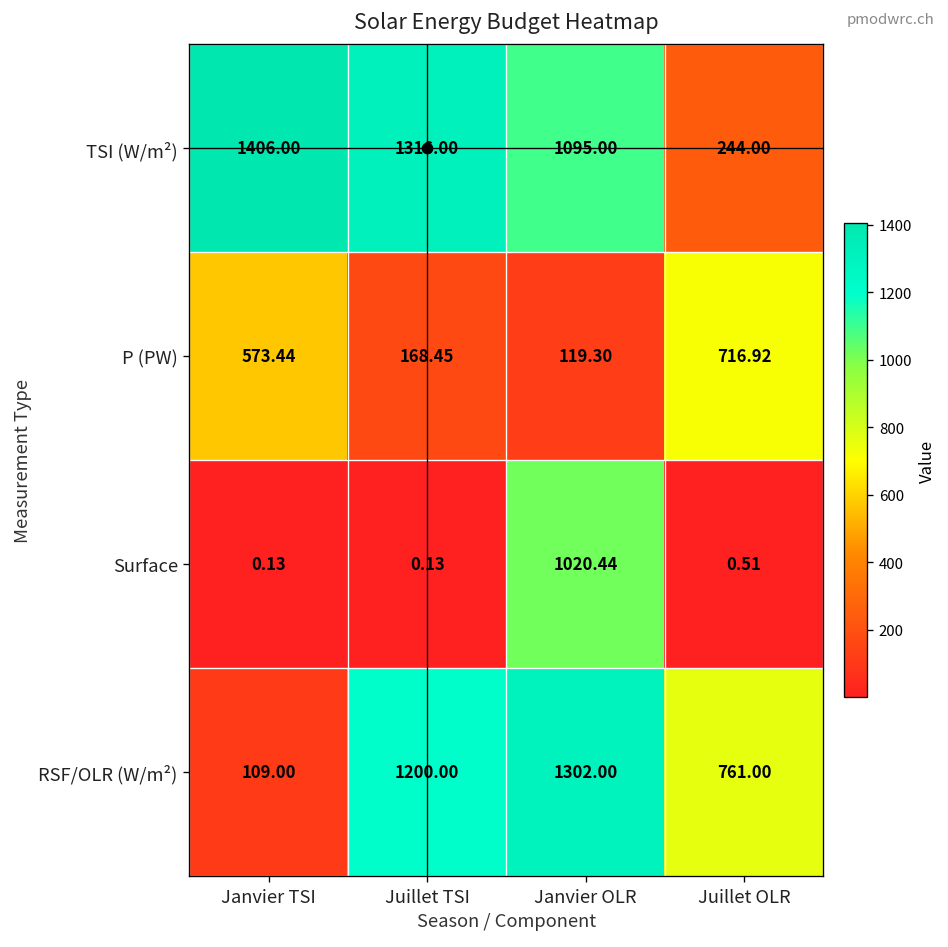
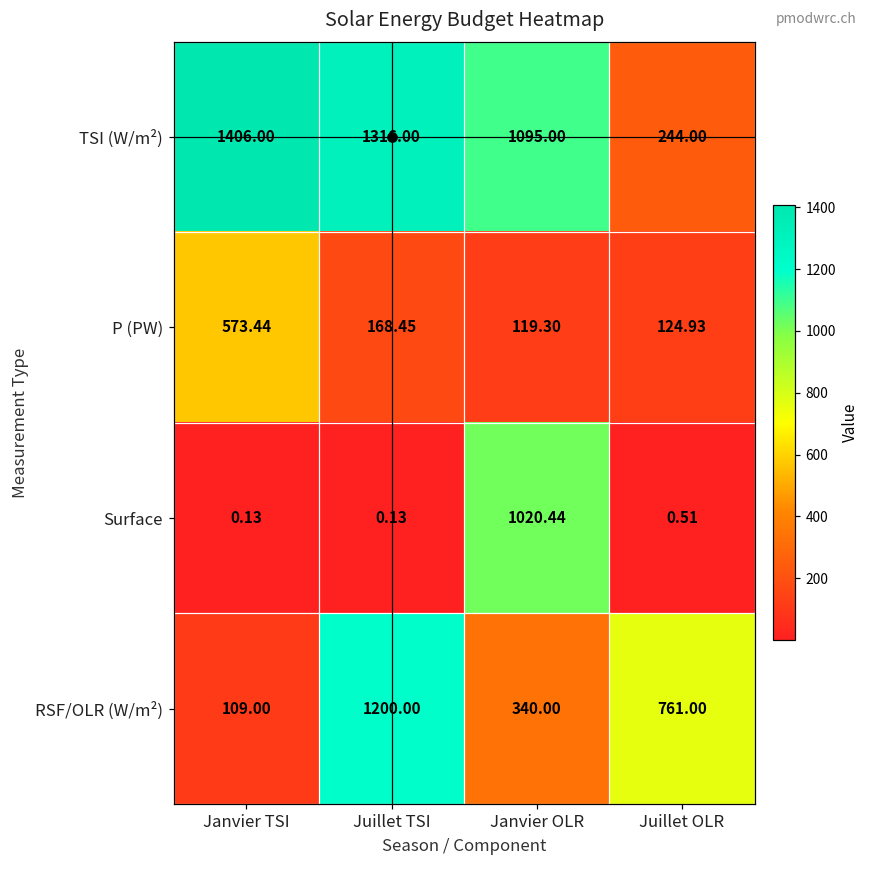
  {
    "TSI (W/m²)": {
      "Janvier TSI": 1406.00,
      "Janvier OLR": 1095.00,
      "Juillet OLR": 244.00
    },
    "P (PW)": {
      "Janvier TSI": 573.44,
      "Juillet TSI": 168.45,
      "Janvier OLR": 119.30,
-     "Juillet OLR": 716.92
+     "Juillet OLR": 124.93
    },
    "Surface": {
      "Janvier TSI": 0.13,
      "Juillet TSI": 0.13,
      "Janvier OLR": 1020.44,
      "Juillet OLR": 0.51
    },
    "RSF/OLR (W/m²)": {
      "Janvier TSI": 109.00,
      "Juillet TSI": 1200.00,
-     "Janvier OLR": 1302.00,
+     "Janvier OLR": 340.00,
      "Juillet OLR": 761.00
    }
  }
